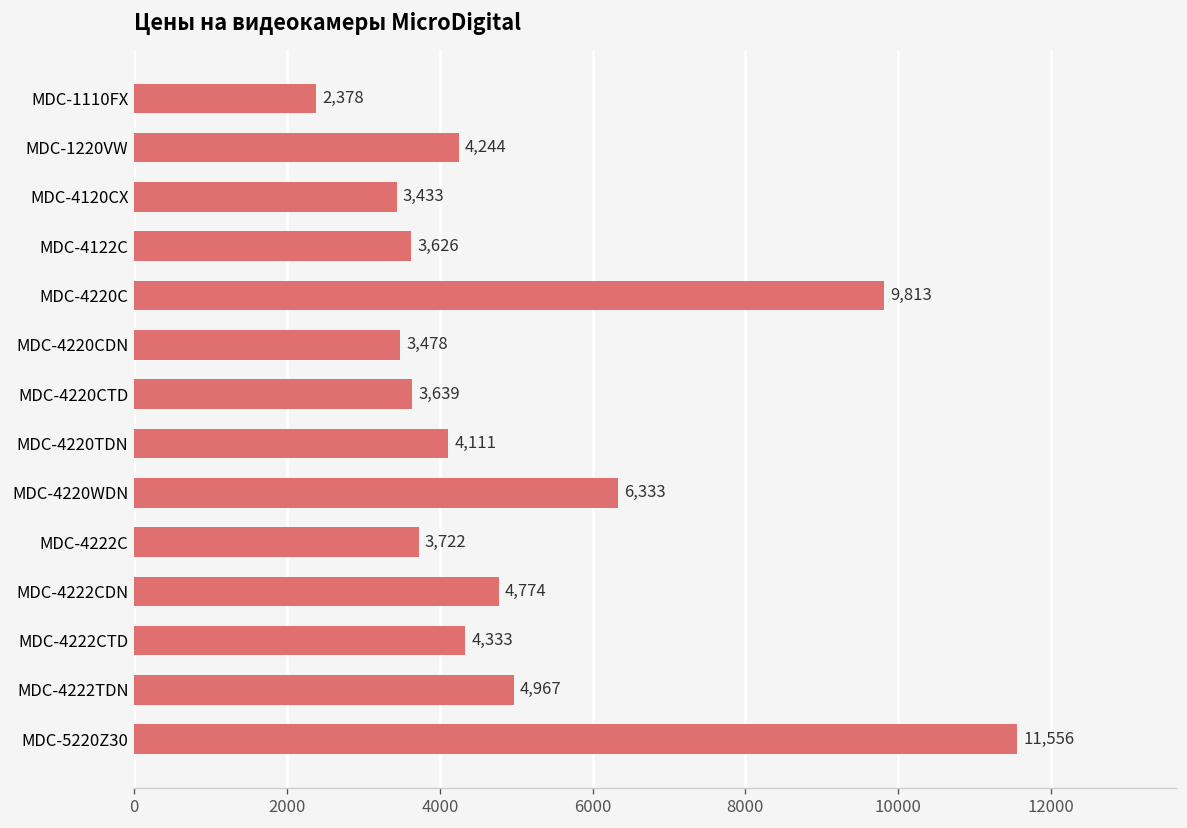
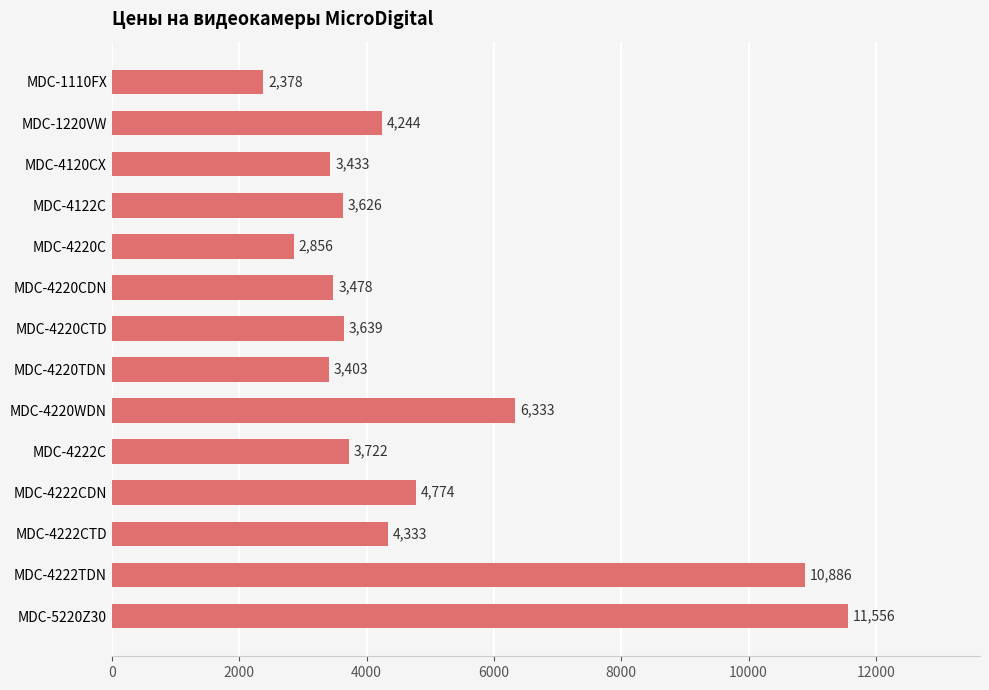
  {
    "MDC-1110FX": "2,378",
    "MDC-1220VW": "4,244",
    "MDC-4120CX": "3,433",
    "MDC-4122C": "3,626",
-   "MDC-4220C": "9,813",
+   "MDC-4220C": "2,856",
    "MDC-4220CDN": "3,478",
    "MDC-4220CTD": "3,639",
-   "MDC-4220TDN": "4,111",
+   "MDC-4220TDN": "3,403",
    "MDC-4220WDN": "6,333",
    "MDC-4222C": "3,722",
    "MDC-4222CDN": "4,774",
    "MDC-4222CTD": "4,333",
-   "MDC-4222TDN": "4,967",
+   "MDC-4222TDN": "10,886",
    "MDC-5220Z30": "11,556"
  }
